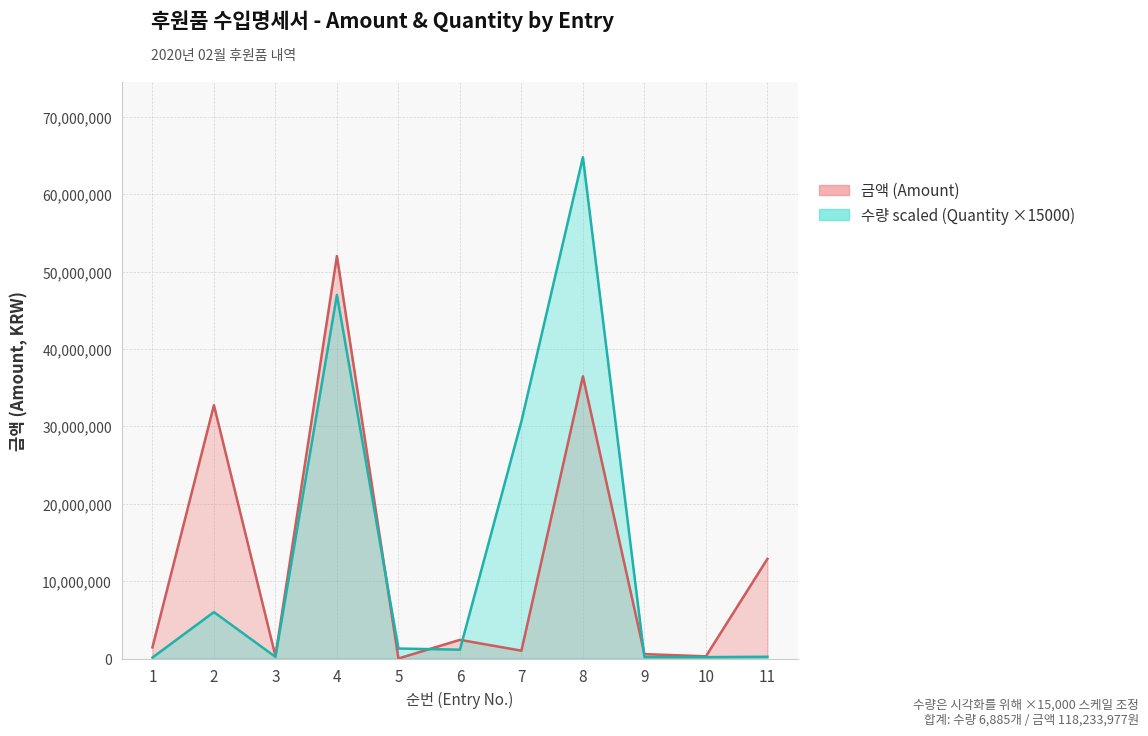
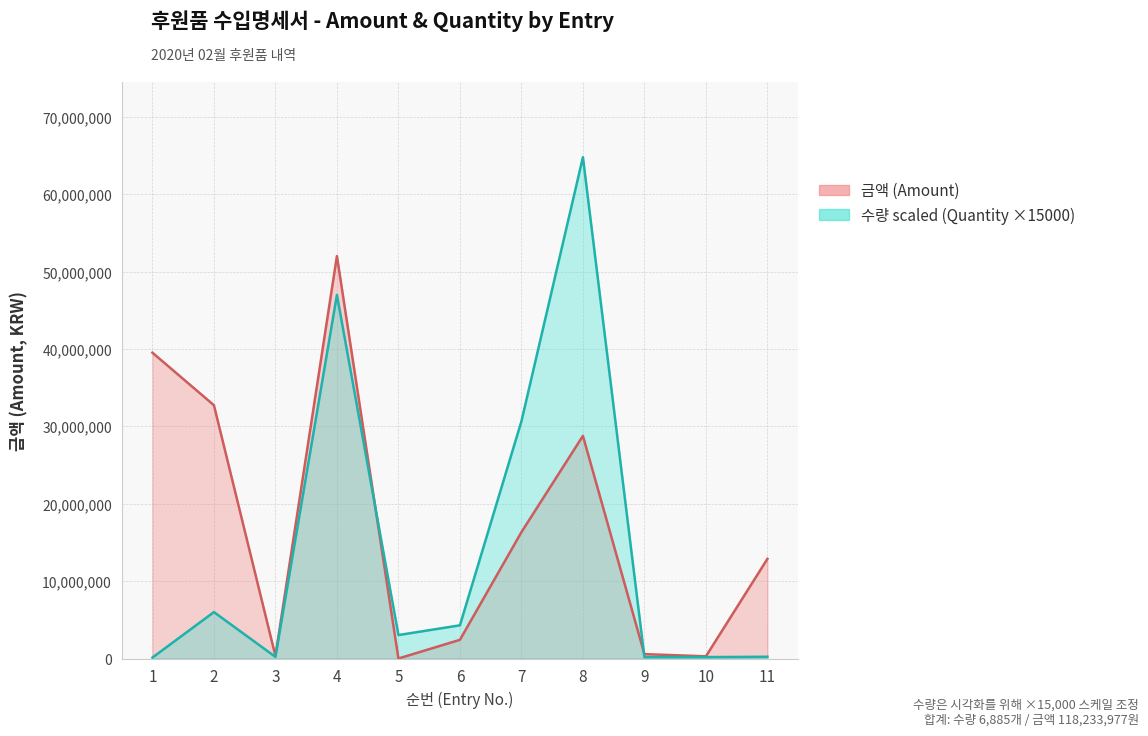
  {
    "금액 (Amount)": {
-     "1": "1,000,000",
+     "1": "40,000,000",
      "2": "33,000,000",
      "4": "52,000,000",
      "5": "0",
      "6": "2,000,000",
-     "7": "1,000,000",
-     "8": "36,000,000",
+     "7": "16,000,000",
+     "8": "29,000,000",
      "9": "1,000,000",
      "11": "13,000,000"
    },
    "수량 scaled (Quantity ×15000)": {
      "1": "0",
      "2": "6,000,000",
      "4": "47,000,000",
-     "5": "1,000,000",
-     "6": "1,000,000",
+     "5": "3,000,000",
+     "6": "4,000,000",
      "7": "31,000,000",
      "8": "65,000,000",
      "9": "0",
      "11": "0"
    }
  }
